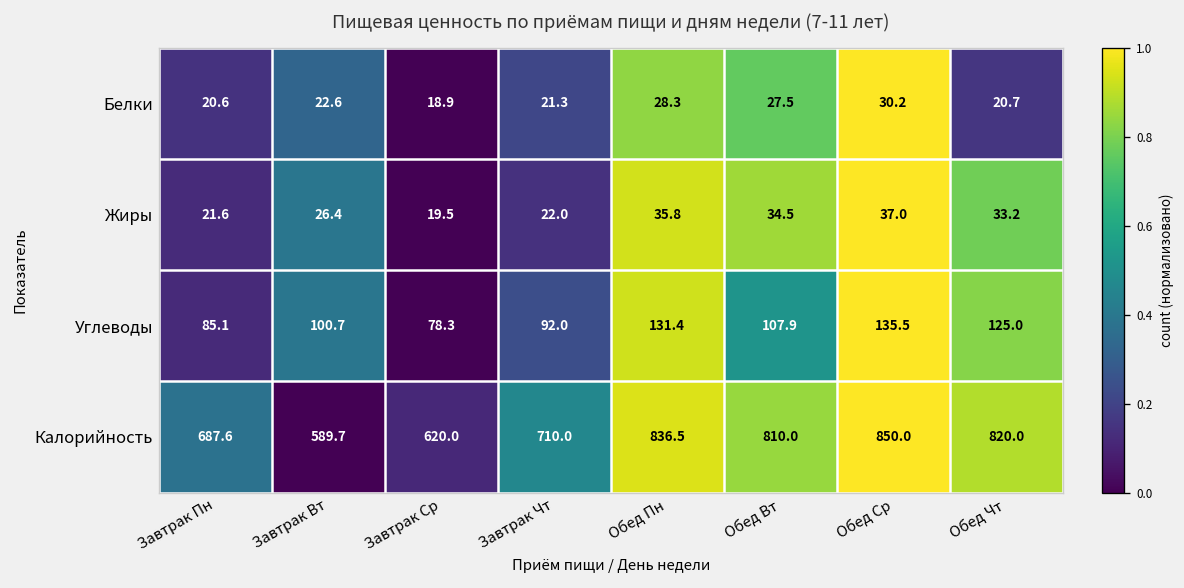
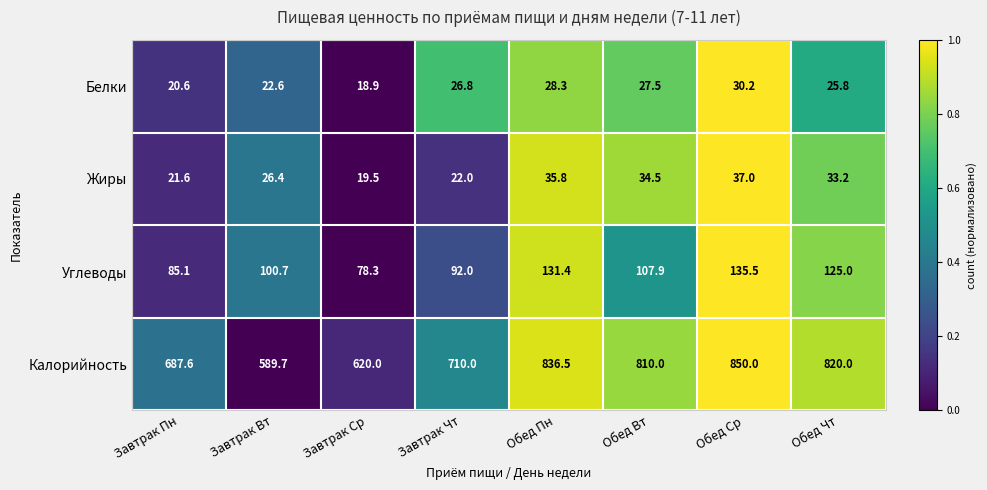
  {
    "Белки": {
      "Завтрак Пн": 20.6,
      "Завтрак Вт": 22.6,
      "Завтрак Ср": 18.9,
-     "Завтрак Чт": 21.3,
+     "Завтрак Чт": 26.8,
      "Обед Пн": 28.3,
      "Обед Вт": 27.5,
      "Обед Ср": 30.2,
-     "Обед Чт": 20.7
+     "Обед Чт": 25.8
    },
    "Жиры": {
      "Завтрак Пн": 21.6,
      "Завтрак Вт": 26.4,
      "Завтрак Ср": 19.5,
      "Завтрак Чт": 22.0,
      "Обед Пн": 35.8,
      "Обед Вт": 34.5,
      "Обед Ср": 37.0,
      "Обед Чт": 33.2
    },
    "Углеводы": {
      "Завтрак Пн": 85.1,
      "Завтрак Вт": 100.7,
      "Завтрак Ср": 78.3,
      "Завтрак Чт": 92.0,
      "Обед Пн": 131.4,
      "Обед Вт": 107.9,
      "Обед Ср": 135.5,
      "Обед Чт": 125.0
    },
    "Калорийность": {
      "Завтрак Пн": 687.6,
      "Завтрак Вт": 589.7,
      "Завтрак Ср": 620.0,
      "Завтрак Чт": 710.0,
      "Обед Пн": 836.5,
      "Обед Вт": 810.0,
      "Обед Ср": 850.0,
      "Обед Чт": 820.0
    }
  }
